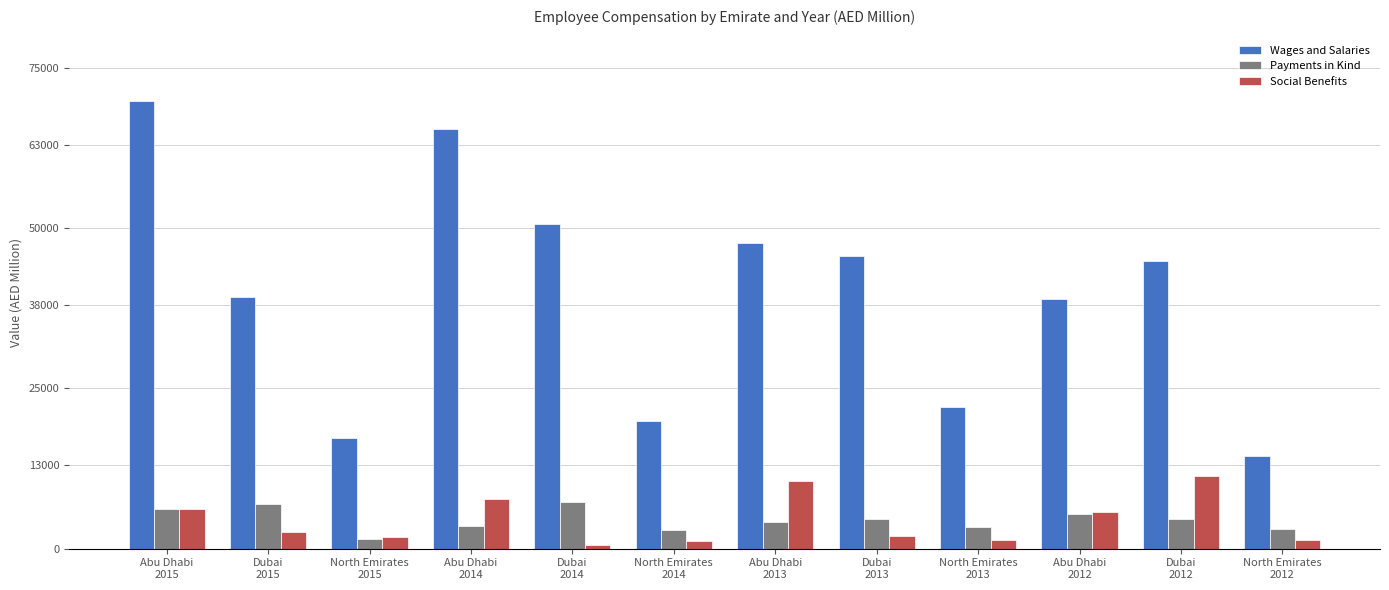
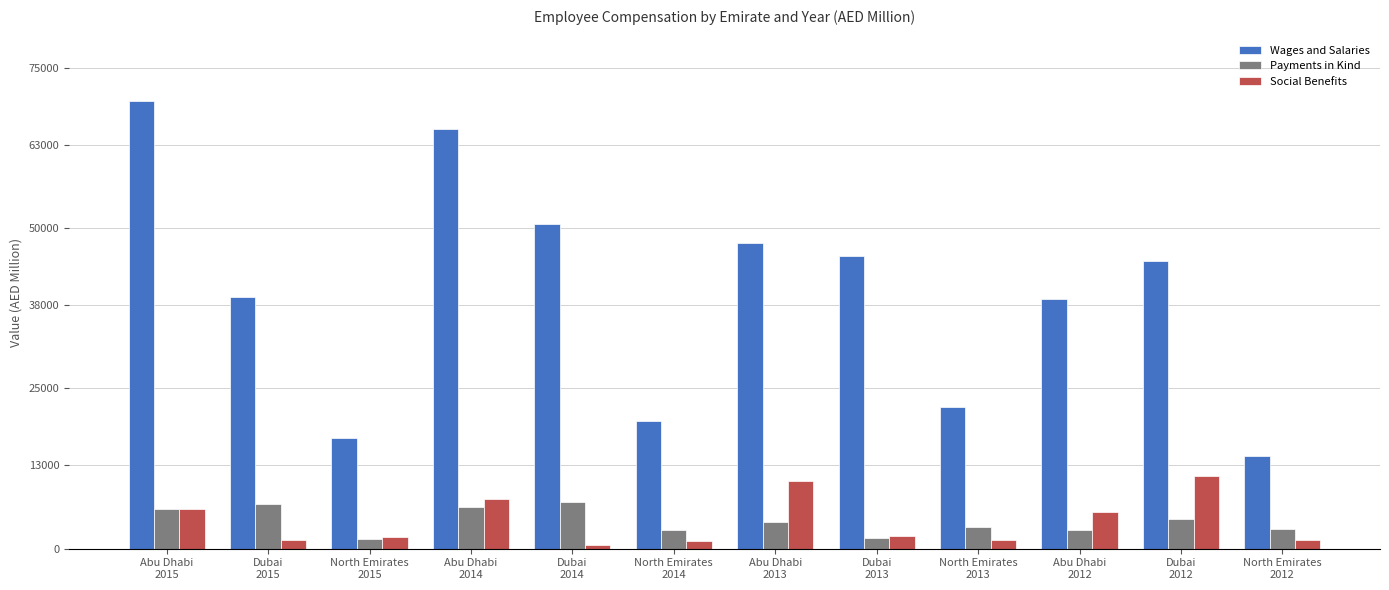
  {
    "Wages and Salaries": {
      "Abu Dhabi 2015": 70000,
      "Dubai 2015": 39000,
      "North Emirates 2015": 17000,
      "Abu Dhabi 2014": 65000,
      "Dubai 2014": 51000,
      "North Emirates 2014": 20000,
      "Abu Dhabi 2013": 48000,
      "Dubai 2013": 46000,
      "North Emirates 2013": 22000,
      "Abu Dhabi 2012": 39000,
      "Dubai 2012": 45000,
      "North Emirates 2012": 15000
    },
    "Payments in Kind": {
      "Abu Dhabi 2015": 6000,
      "Dubai 2015": 7000,
      "North Emirates 2015": 1000,
-     "Abu Dhabi 2014": 4000,
+     "Abu Dhabi 2014": 7000,
      "Dubai 2014": 7000,
      "North Emirates 2014": 3000,
      "Abu Dhabi 2013": 4000,
-     "Dubai 2013": 5000,
+     "Dubai 2013": 2000,
      "North Emirates 2013": 3000,
-     "Abu Dhabi 2012": 5000,
+     "Abu Dhabi 2012": 3000,
      "Dubai 2012": 5000,
      "North Emirates 2012": 3000
    },
    "Social Benefits": {
      "Abu Dhabi 2015": 6000,
-     "Dubai 2015": 3000,
+     "Dubai 2015": 1000,
      "North Emirates 2015": 2000,
      "Abu Dhabi 2014": 8000,
      "Dubai 2014": 1000,
      "North Emirates 2014": 1000,
      "Abu Dhabi 2013": 11000,
      "Dubai 2013": 2000,
      "North Emirates 2013": 1000,
      "Abu Dhabi 2012": 6000,
      "Dubai 2012": 11000,
      "North Emirates 2012": 1000
    }
  }
